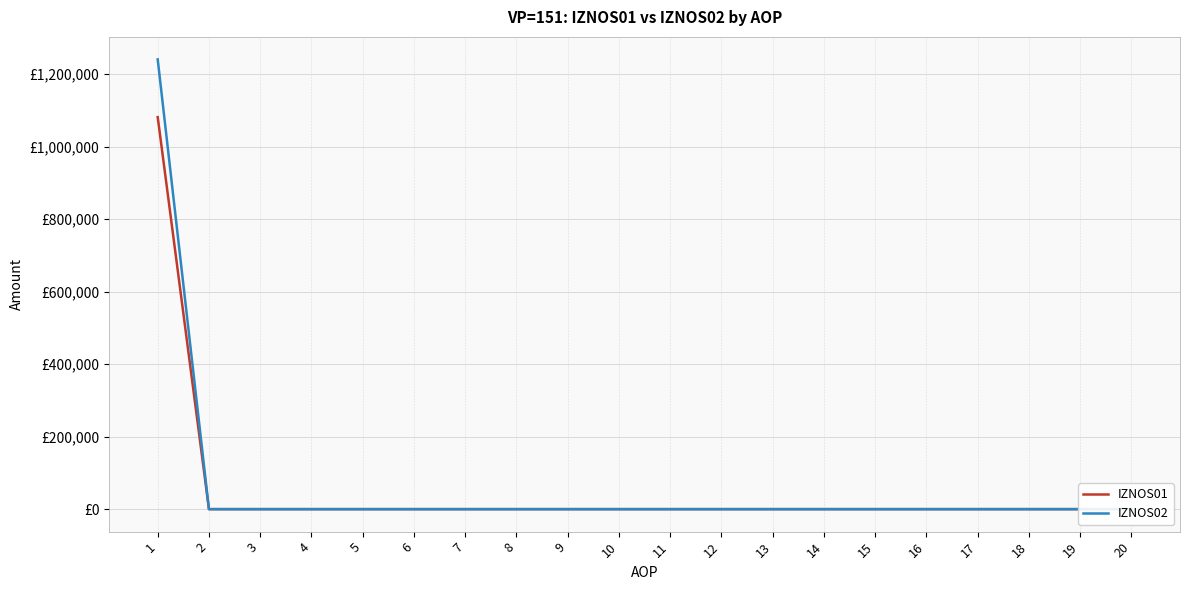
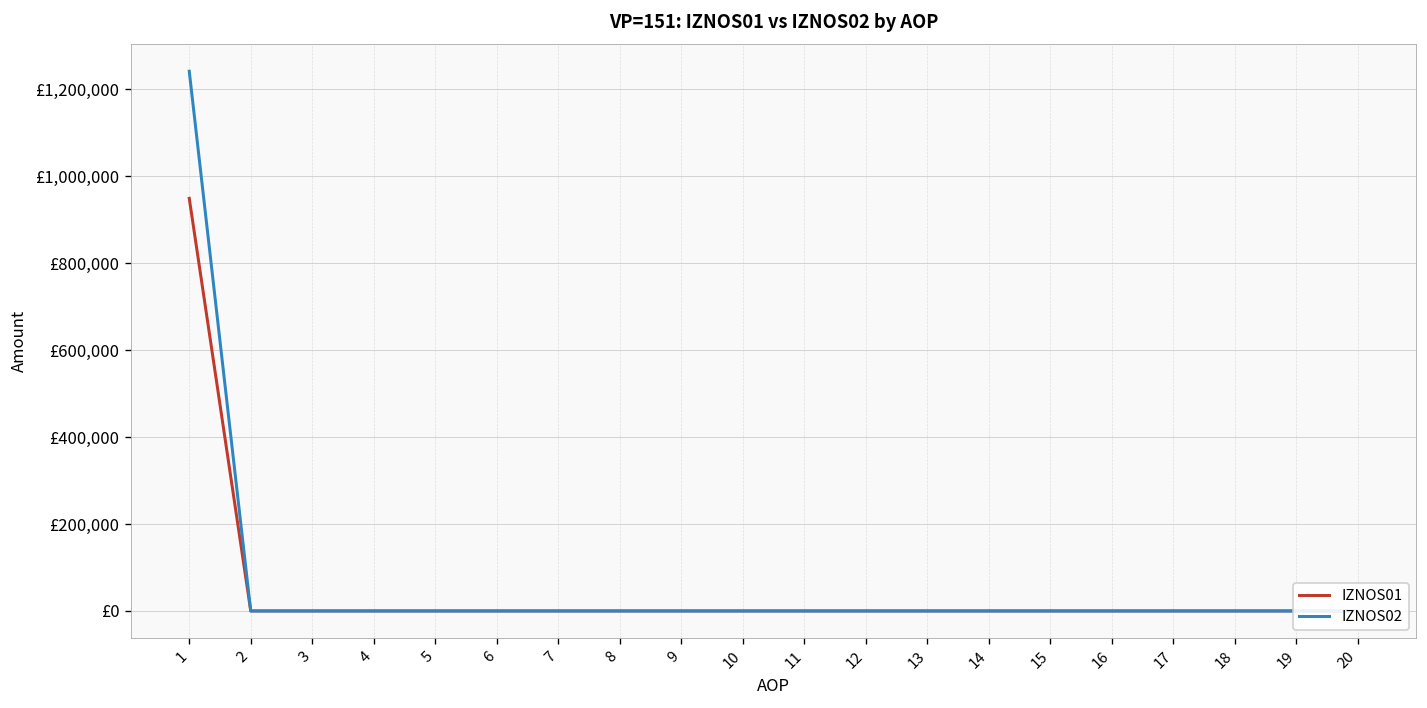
  {
    "IZNOS01": {
-     "1": "£1,080,000"
+     "1": "£950,000"
    },
    "IZNOS02": {
      "1": "£1,240,000"
    }
  }
